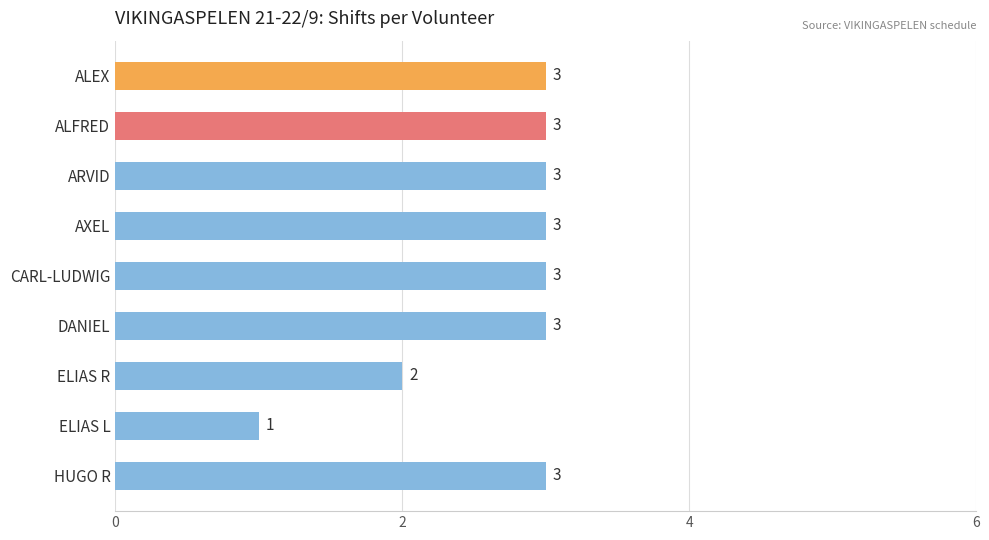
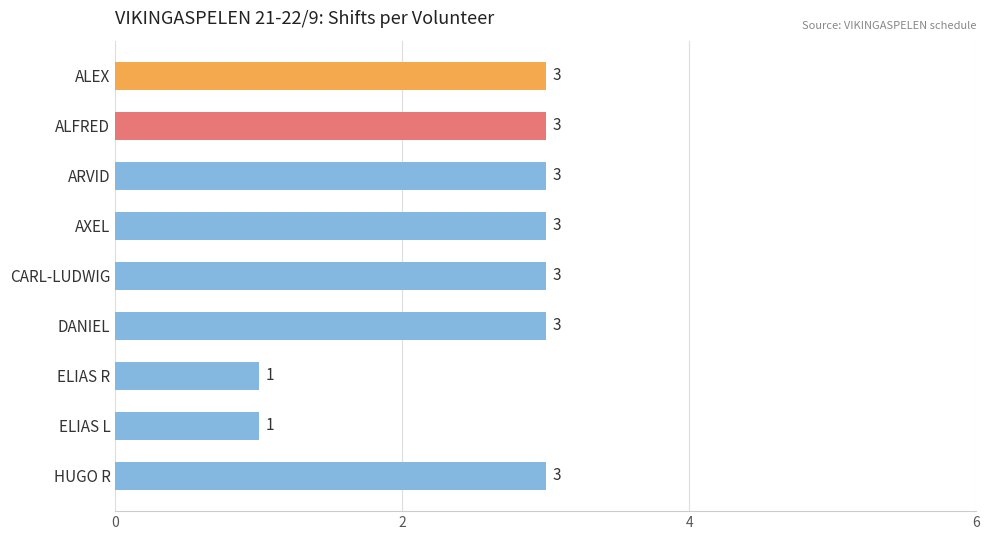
  {
    "ALEX": 3,
    "ALFRED": 3,
    "ARVID": 3,
    "AXEL": 3,
    "CARL-LUDWIG": 3,
    "DANIEL": 3,
-   "ELIAS R": 2,
+   "ELIAS R": 1,
    "ELIAS L": 1,
    "HUGO R": 3
  }
